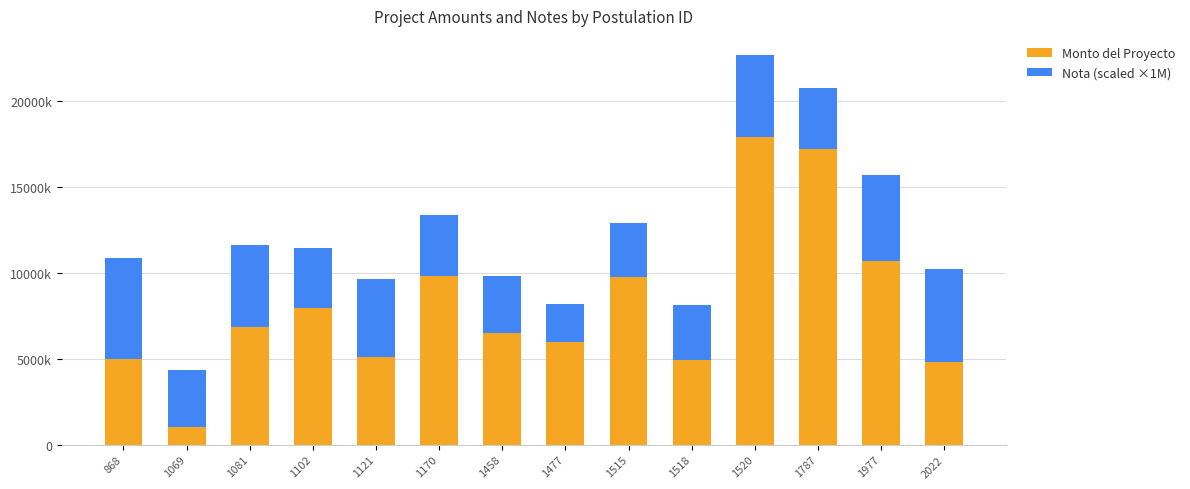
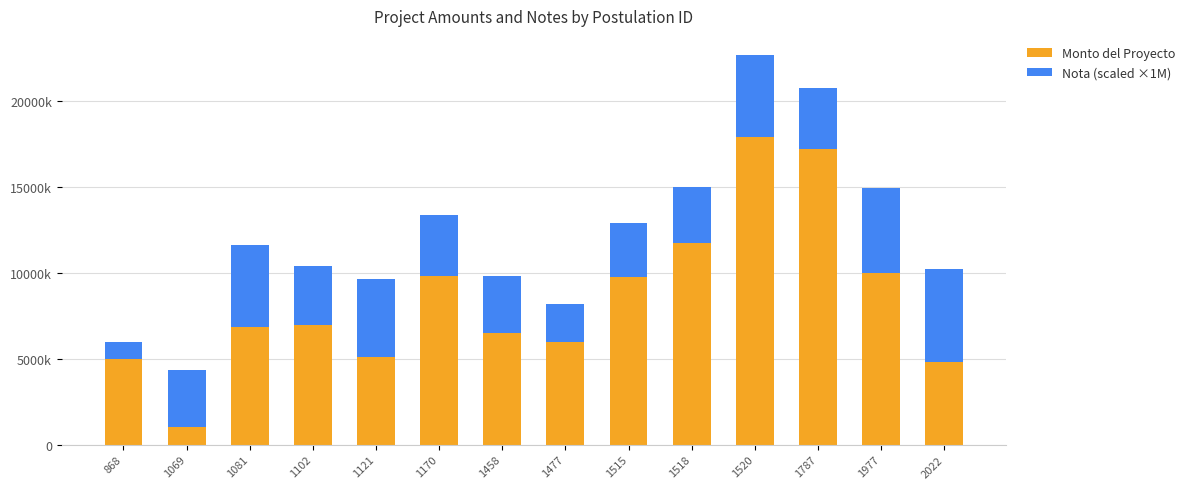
  {
    "Monto del Proyecto": {
      "868": 5000000,
      "1069": 1000000,
      "1081": 6800000,
-     "1102": 8000000,
+     "1102": 6900000,
      "1121": 5100000,
      "1170": 9800000,
      "1458": 6500000,
      "1477": 6000000,
      "1515": 9800000,
-     "1518": 4900000,
+     "1518": 11800000,
      "1520": 17900000,
      "1787": 17200000,
-     "1977": 10700000,
+     "1977": 10000000,
      "2022": 4800000
    },
    "Nota (scaled ×1M)": {
-     "868": 5900000,
+     "868": 1000000,
      "1069": 3300000,
      "1081": 4800000,
      "1102": 3500000,
      "1121": 4500000,
      "1170": 3600000,
      "1458": 3300000,
      "1477": 2200000,
      "1515": 3200000,
      "1518": 3200000,
      "1520": 4800000,
      "1787": 3600000,
      "1977": 5000000,
      "2022": 5400000
    }
  }
